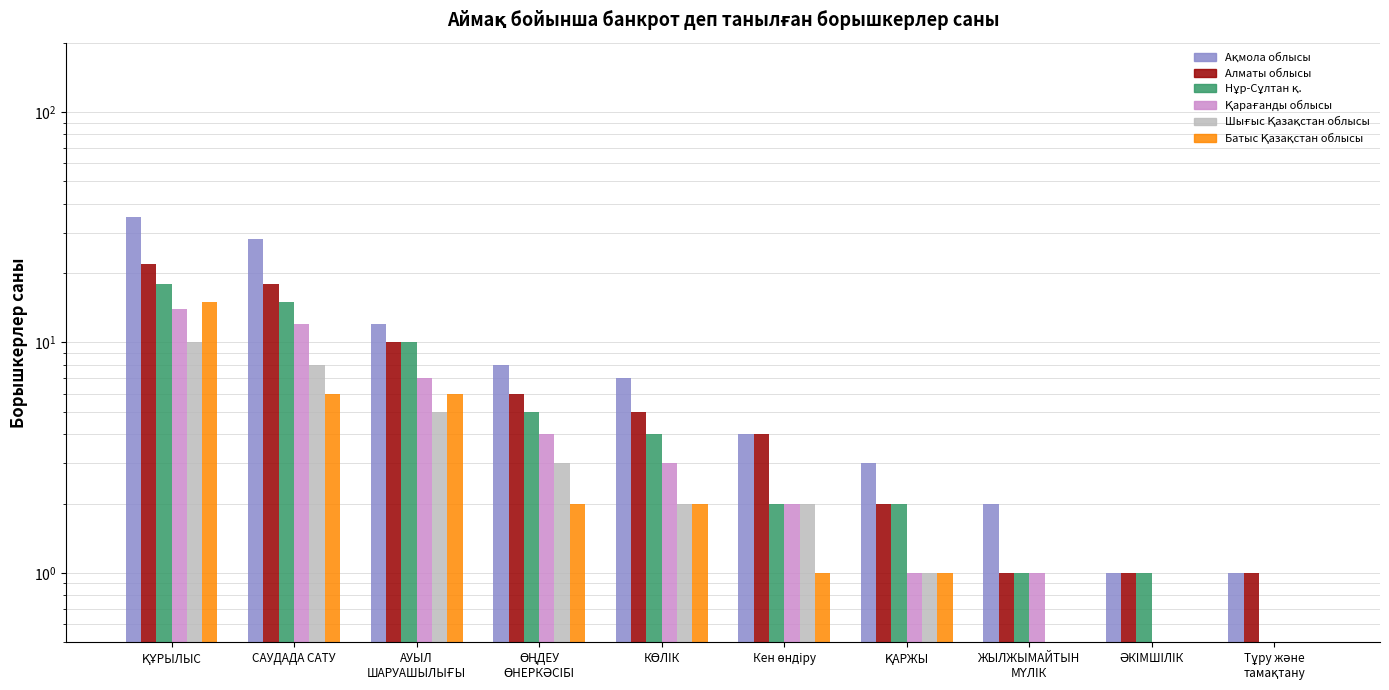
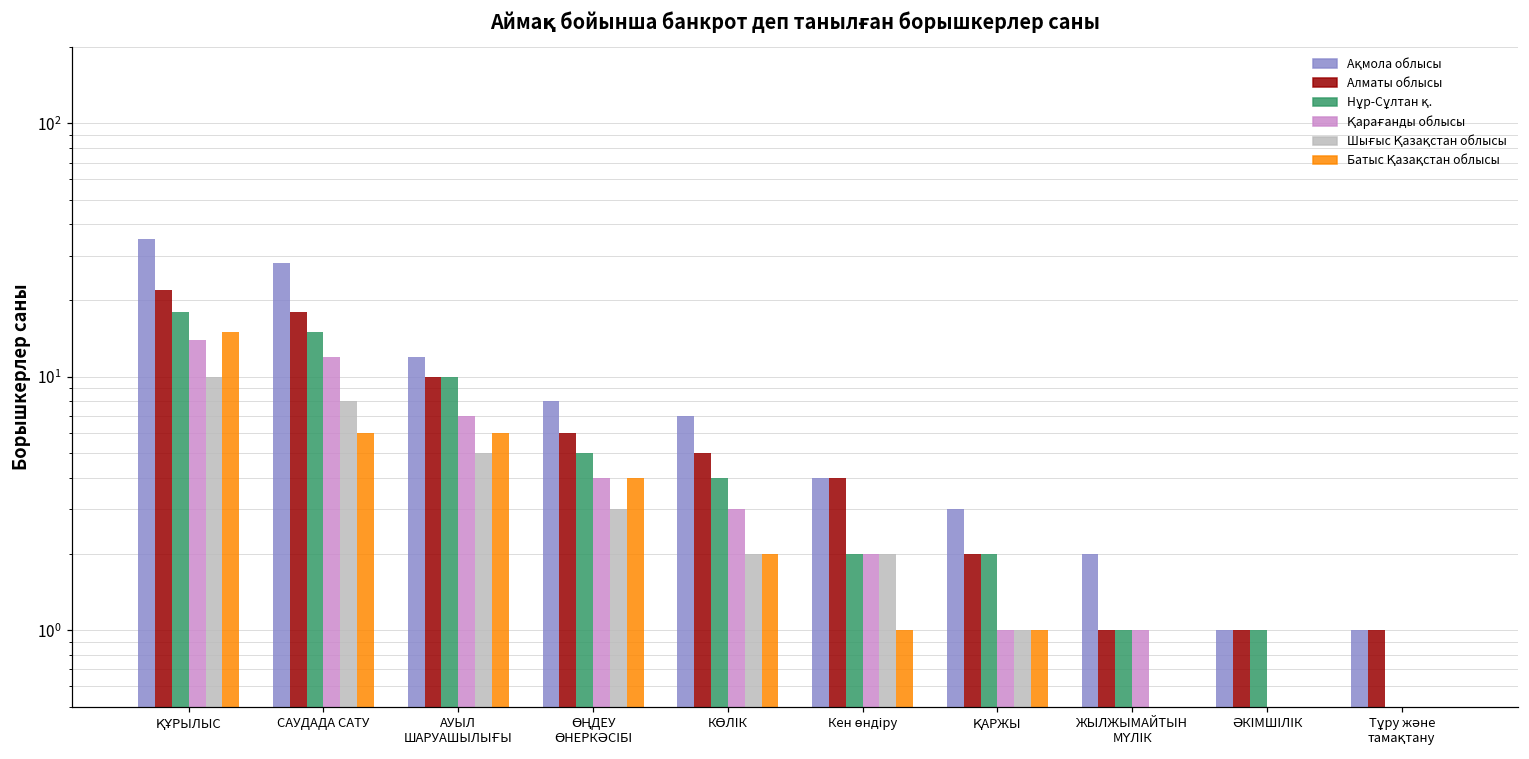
  {
    "Ақмола облысы": {
      "ҚҰРЫЛЫС": 35,
      "САУДАДА САТУ": 28,
      "АУЫЛ ШАРУАШЫЛЫҒЫ": 12,
      "ӨҢДЕУ ӨНЕРКӘСІБІ": 8,
      "КӨЛІК": 7,
      "Кен өндіру": 4,
      "ҚАРЖЫ": 3,
      "ЖЫЛЖЫМАЙТЫН МҮЛІК": 2,
      "ӘКІМШІЛІК": 1,
      "Тұру және тамақтану": 1
    },
    "Алматы облысы": {
      "ҚҰРЫЛЫС": 22,
      "САУДАДА САТУ": 18,
      "АУЫЛ ШАРУАШЫЛЫҒЫ": 10,
      "ӨҢДЕУ ӨНЕРКӘСІБІ": 6,
      "КӨЛІК": 5,
      "Кен өндіру": 4,
      "ҚАРЖЫ": 2,
      "ЖЫЛЖЫМАЙТЫН МҮЛІК": 1,
      "ӘКІМШІЛІК": 1,
      "Тұру және тамақтану": 1
    },
    "Нұр-Сұлтан қ.": {
      "ҚҰРЫЛЫС": 18,
      "САУДАДА САТУ": 15,
      "АУЫЛ ШАРУАШЫЛЫҒЫ": 10,
      "ӨҢДЕУ ӨНЕРКӘСІБІ": 5,
      "КӨЛІК": 4,
      "Кен өндіру": 2,
      "ҚАРЖЫ": 2,
      "ЖЫЛЖЫМАЙТЫН МҮЛІК": 1,
      "ӘКІМШІЛІК": 1
    },
    "Батыс Қазақстан облысы": {
      "ҚҰРЫЛЫС": 15,
      "САУДАДА САТУ": 6,
      "АУЫЛ ШАРУАШЫЛЫҒЫ": 6,
-     "ӨҢДЕУ ӨНЕРКӘСІБІ": 2,
+     "ӨҢДЕУ ӨНЕРКӘСІБІ": 4,
      "КӨЛІК": 2,
      "Кен өндіру": 1,
      "ҚАРЖЫ": 1
    }
  }
